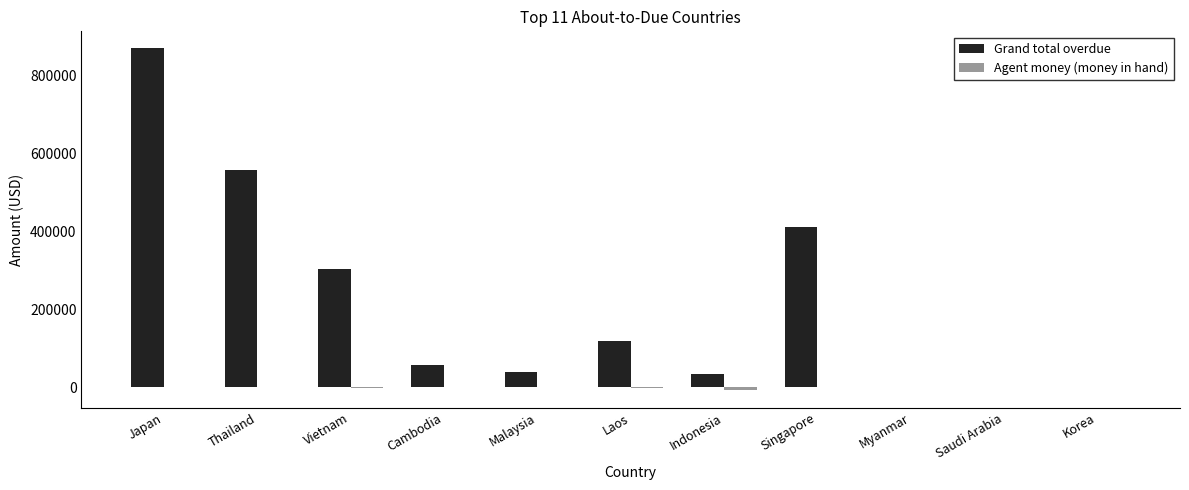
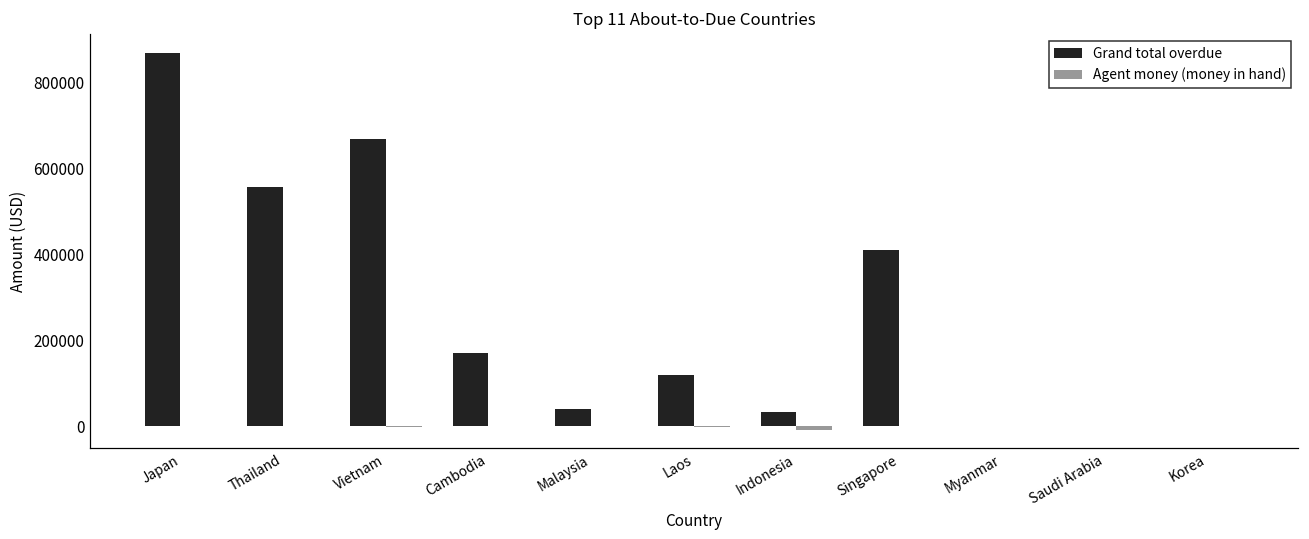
  {
    "Grand total overdue": {
      "Japan": 870000,
      "Thailand": 560000,
-     "Vietnam": 300000,
-     "Cambodia": 60000,
+     "Vietnam": 670000,
+     "Cambodia": 170000,
      "Malaysia": 40000,
      "Laos": 120000,
      "Indonesia": 30000,
      "Singapore": 410000,
      "Myanmar": 0,
      "Saudi Arabia": 0,
      "Korea": 0
    },
    "Agent money (money in hand)": {
      "Japan": 0,
      "Thailand": 0,
      "Cambodia": 0,
      "Malaysia": 0,
      "Indonesia": -10000,
      "Singapore": 0,
      "Myanmar": 0,
      "Saudi Arabia": 0,
      "Korea": 0
    }
  }
